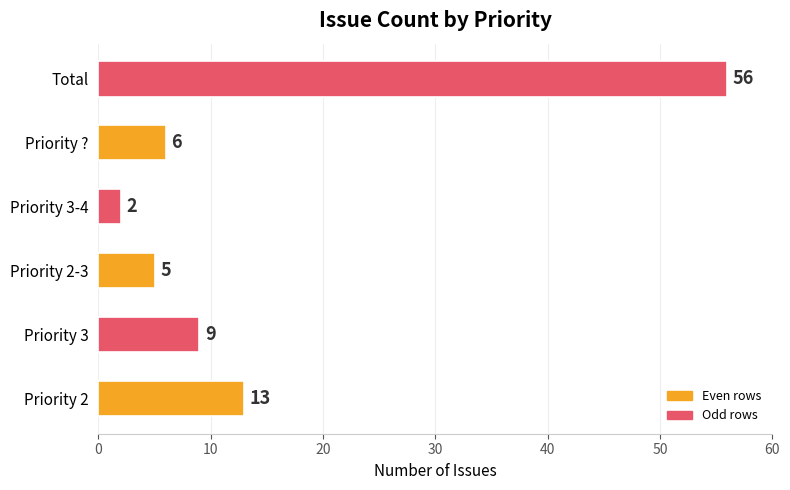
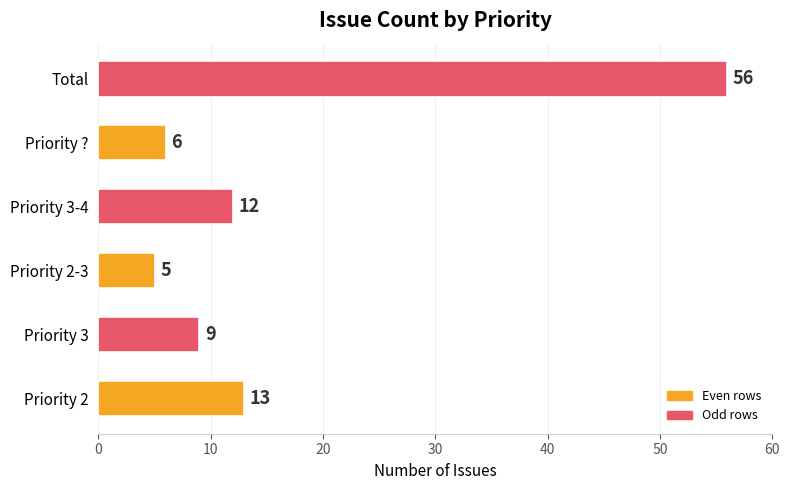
  {
    "Total": 56,
    "Priority ?": 6,
-   "Priority 3-4": 2,
+   "Priority 3-4": 12,
    "Priority 2-3": 5,
    "Priority 3": 9,
    "Priority 2": 13
  }
